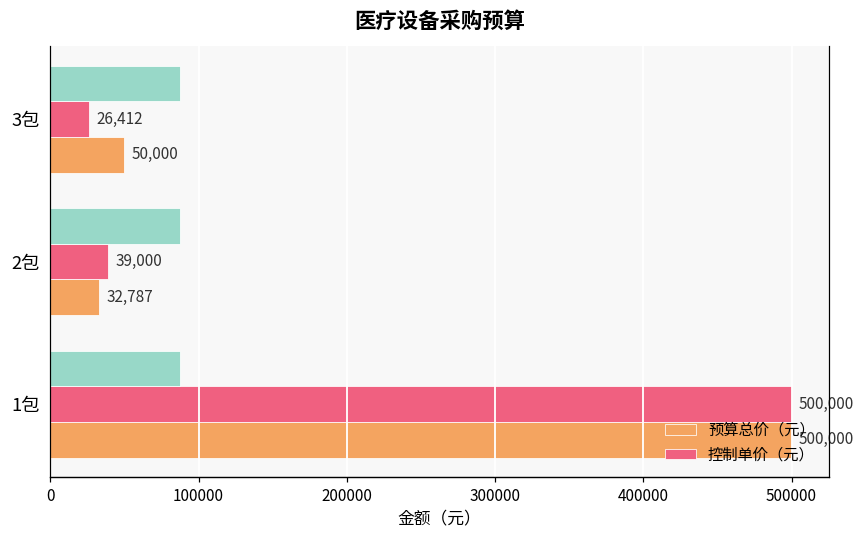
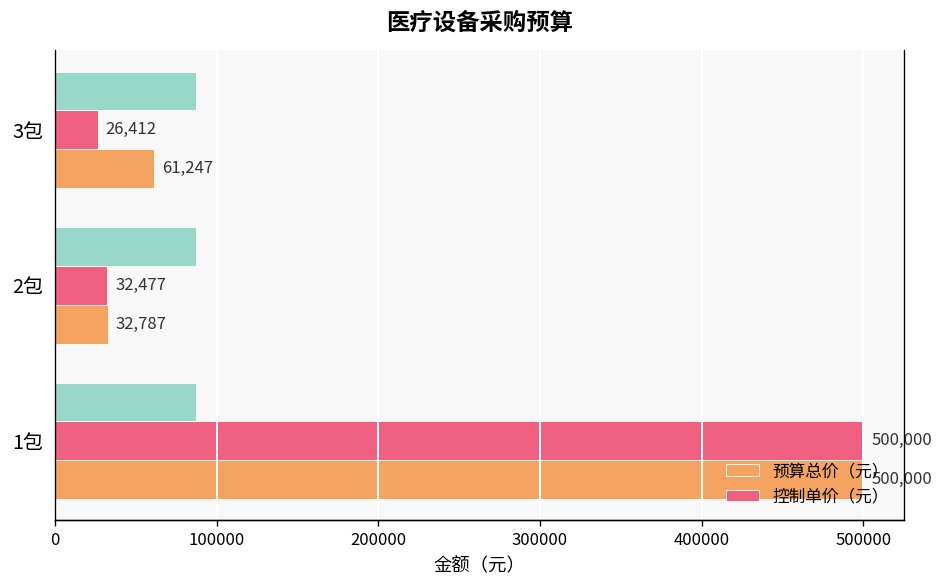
  {
    "预算总价（元）": {
-     "3包": "50,000",
+     "3包": "61,247",
      "2包": "32,787",
      "1包": "500,000"
    },
    "控制单价（元）": {
      "3包": "26,412",
-     "2包": "39,000",
+     "2包": "32,477",
      "1包": "500,000"
    }
  }
